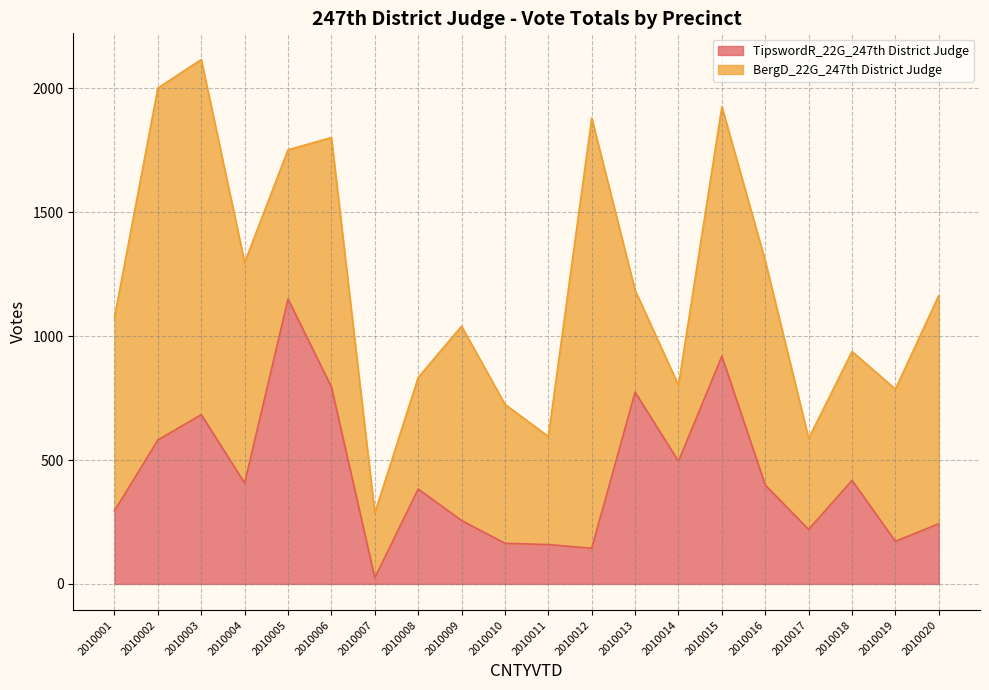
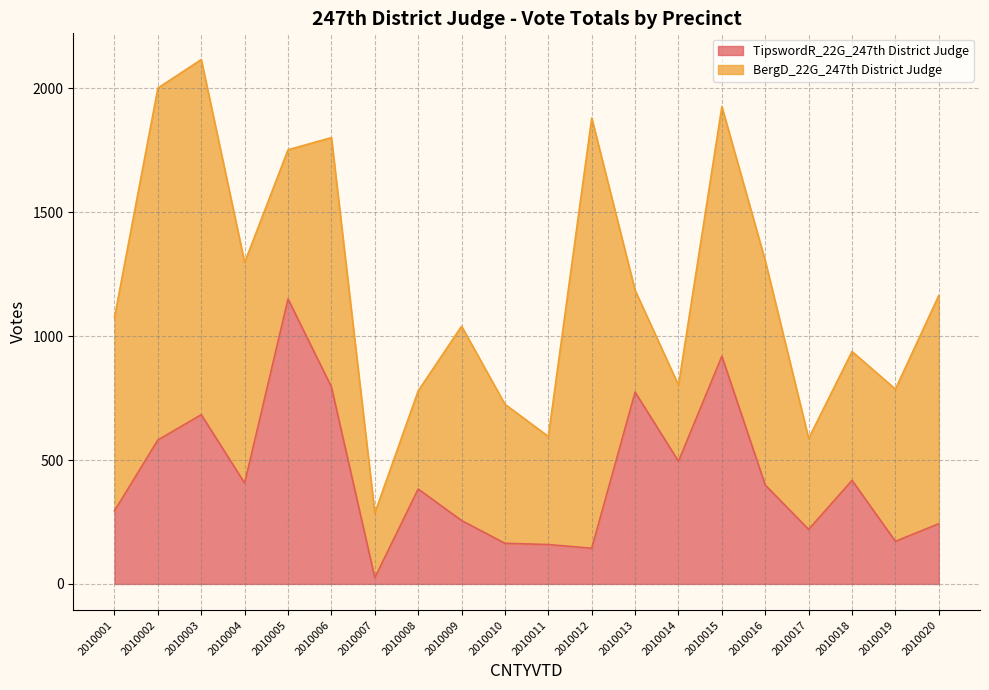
  {
    "TipswordR_22G_247th District Judge": {
      "2010001": 300,
      "2010002": 580,
      "2010003": 680,
      "2010004": 410,
      "2010005": 1150,
      "2010006": 800,
      "2010007": 30,
      "2010008": 380,
      "2010009": 260,
      "2010010": 160,
      "2010011": 160,
      "2010012": 140,
      "2010013": 770,
      "2010014": 500,
      "2010015": 920,
      "2010016": 400,
      "2010017": 220,
      "2010018": 420,
      "2010019": 170,
      "2010020": 240
    },
    "BergD_22G_247th District Judge": {
      "2010001": 780,
      "2010002": 1420,
      "2010003": 1430,
      "2010004": 890,
      "2010005": 600,
      "2010006": 1010,
      "2010007": 260,
-     "2010008": 450,
+     "2010008": 400,
      "2010009": 780,
      "2010010": 560,
      "2010011": 440,
      "2010012": 1740,
      "2010013": 410,
      "2010014": 310,
      "2010015": 1010,
      "2010016": 910,
      "2010017": 370,
      "2010018": 520,
      "2010019": 610,
      "2010020": 920
    }
  }
